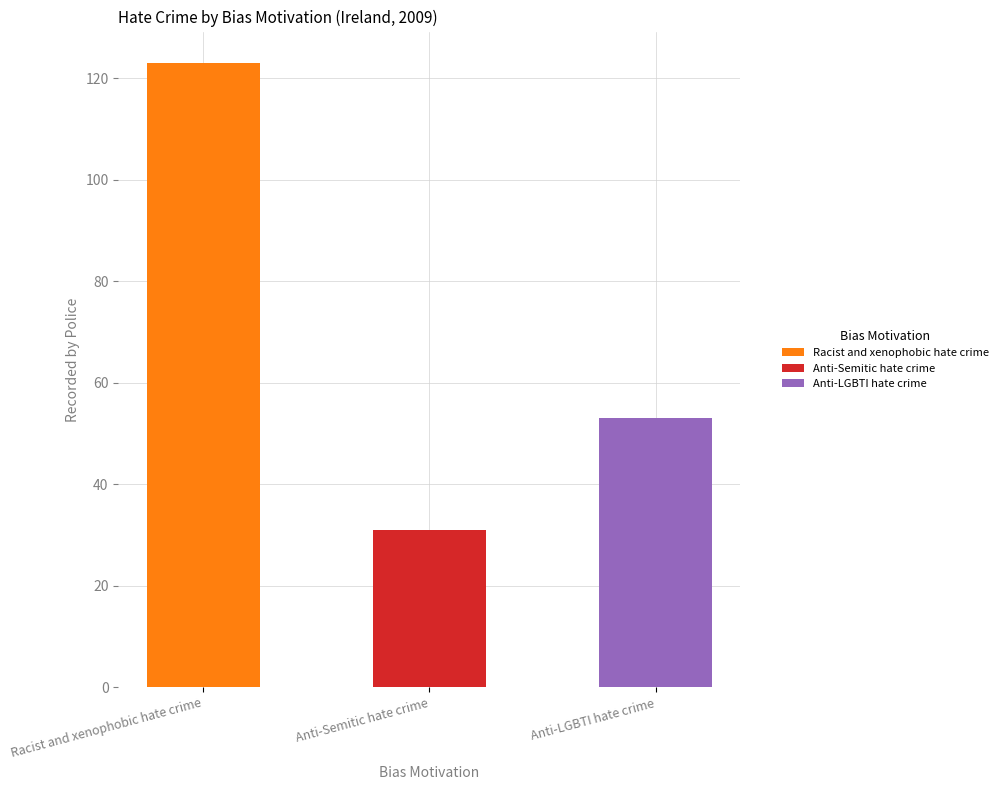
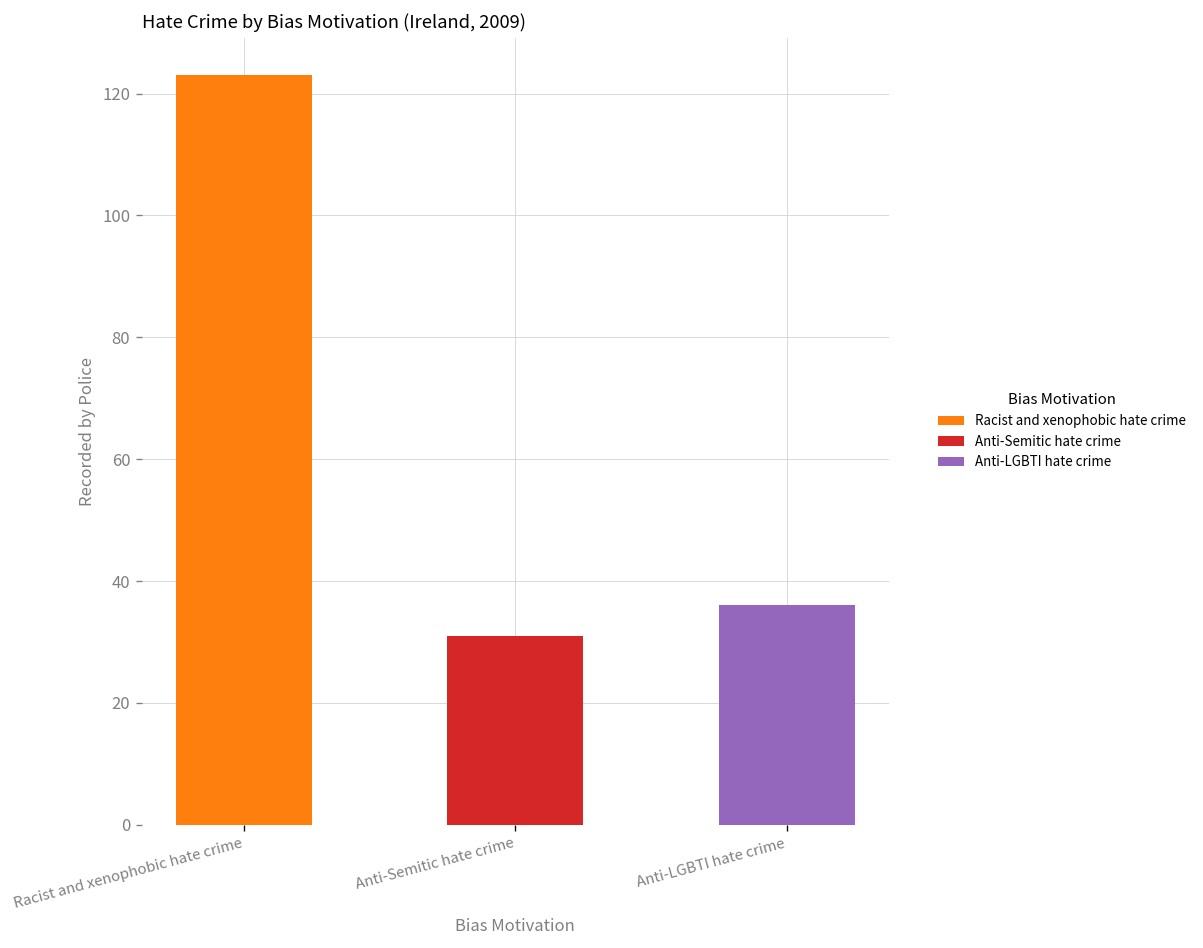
  {
    "Racist and xenophobic hate crime": 123,
    "Anti-Semitic hate crime": 31,
-   "Anti-LGBTI hate crime": 53
+   "Anti-LGBTI hate crime": 36
  }
